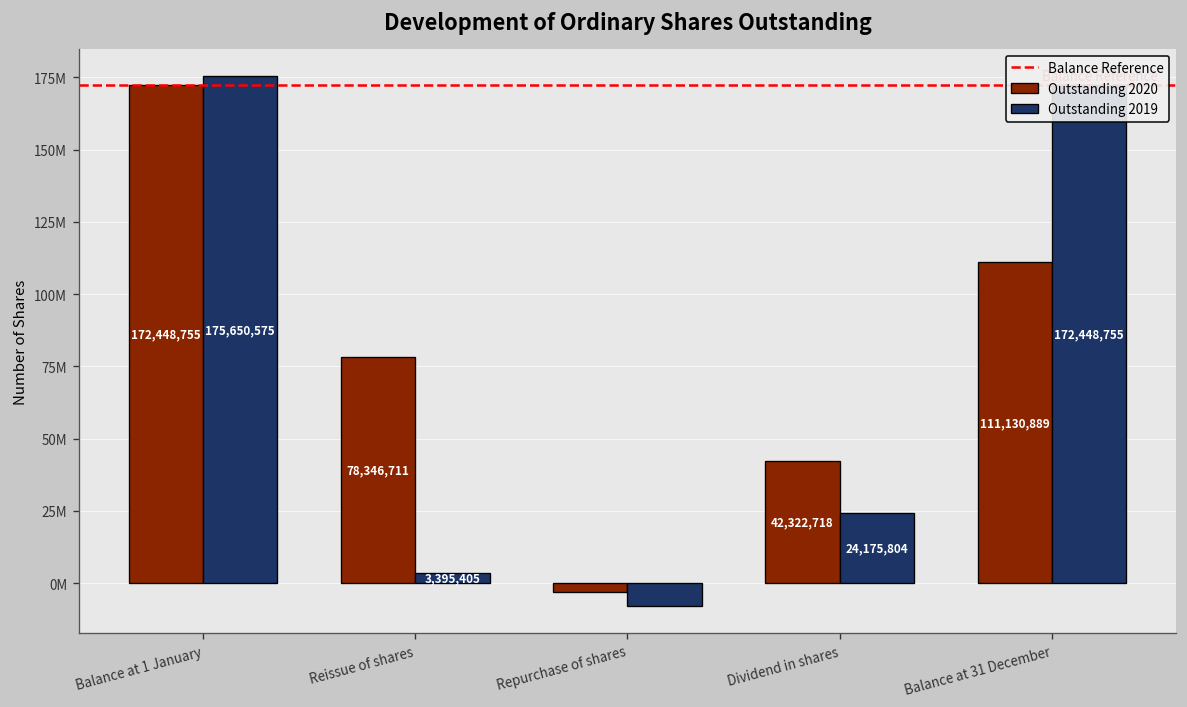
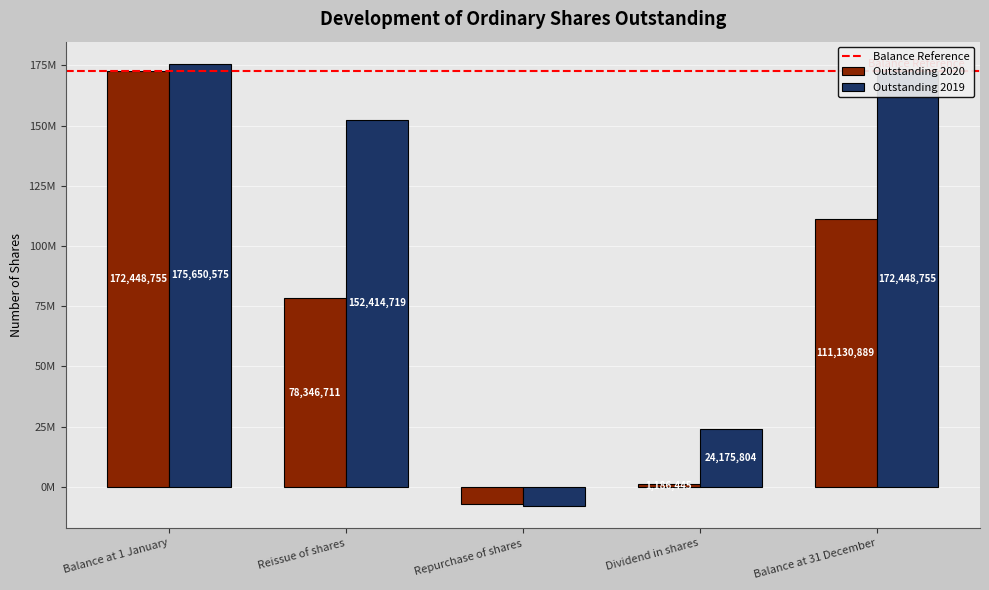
  {
    "Outstanding 2020": {
-     "Repurchase of shares": "-3000000",
-     "Dividend in shares": "42000000"
+     "Repurchase of shares": "-7000000",
+     "Dividend in shares": "1000000"
    },
    "Outstanding 2019": {
      "Balance at 1 January": "175,650,575",
-     "Reissue of shares": "3,395,405",
+     "Reissue of shares": "152,414,719",
      "Dividend in shares": "24,175,804"
    }
  }
